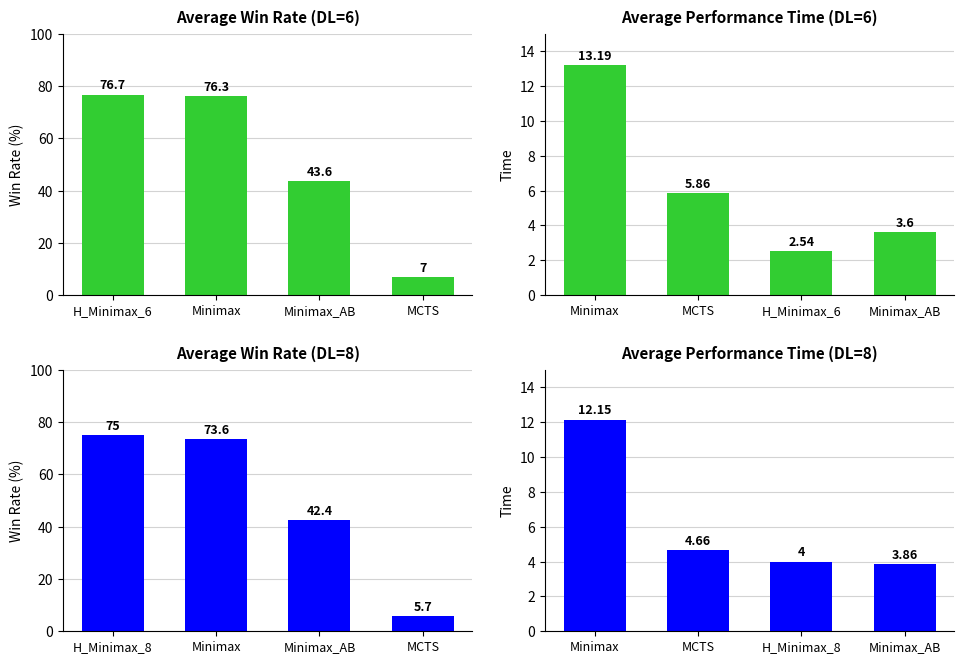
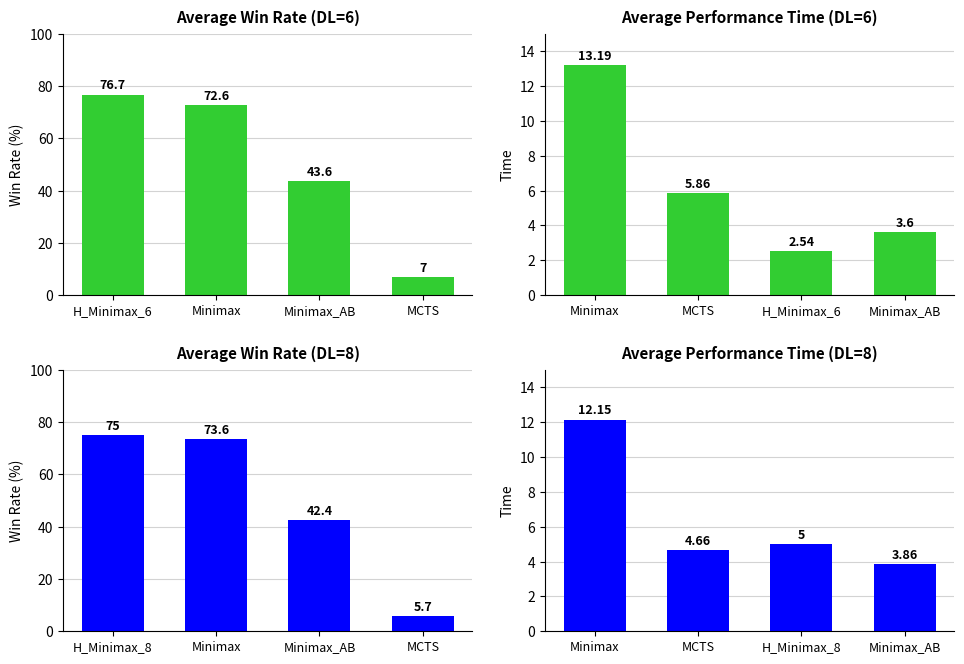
  {
    "Average Win Rate (DL=6)": {
      "H_Minimax_6": 76.7,
-     "Minimax": 76.3,
+     "Minimax": 72.6,
      "Minimax_AB": 43.6,
      "MCTS": 7
    },
    "Average Performance Time (DL=6)": {
      "Minimax": 13.19,
      "MCTS": 5.86,
      "H_Minimax_6": 2.54,
      "Minimax_AB": 3.6
    },
    "Average Win Rate (DL=8)": {
      "H_Minimax_8": 75,
      "Minimax": 73.6,
      "Minimax_AB": 42.4,
      "MCTS": 5.7
    },
    "Average Performance Time (DL=8)": {
      "Minimax": 12.15,
      "MCTS": 4.66,
-     "H_Minimax_8": 4,
+     "H_Minimax_8": 5,
      "Minimax_AB": 3.86
    }
  }
